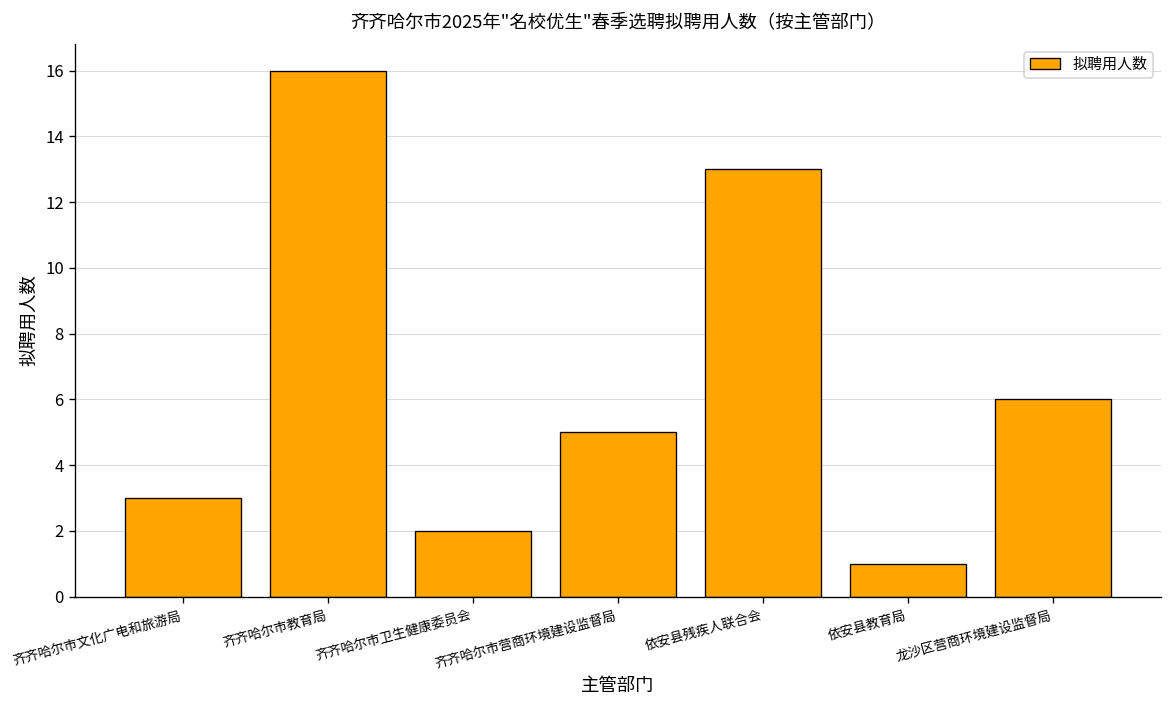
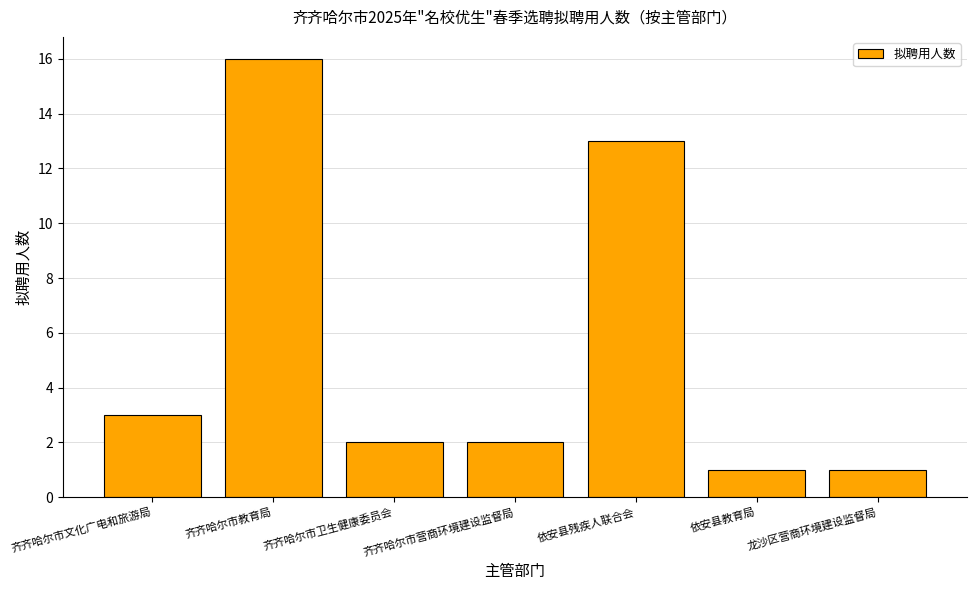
  {
    "齐齐哈尔市文化广电和旅游局": 3,
    "齐齐哈尔市教育局": 16,
    "齐齐哈尔市卫生健康委员会": 2,
-   "齐齐哈尔市营商环境建设监督局": 5,
+   "齐齐哈尔市营商环境建设监督局": 2,
    "依安县残疾人联合会": 13,
    "依安县教育局": 1,
-   "龙沙区营商环境建设监督局": 6
+   "龙沙区营商环境建设监督局": 1
  }
